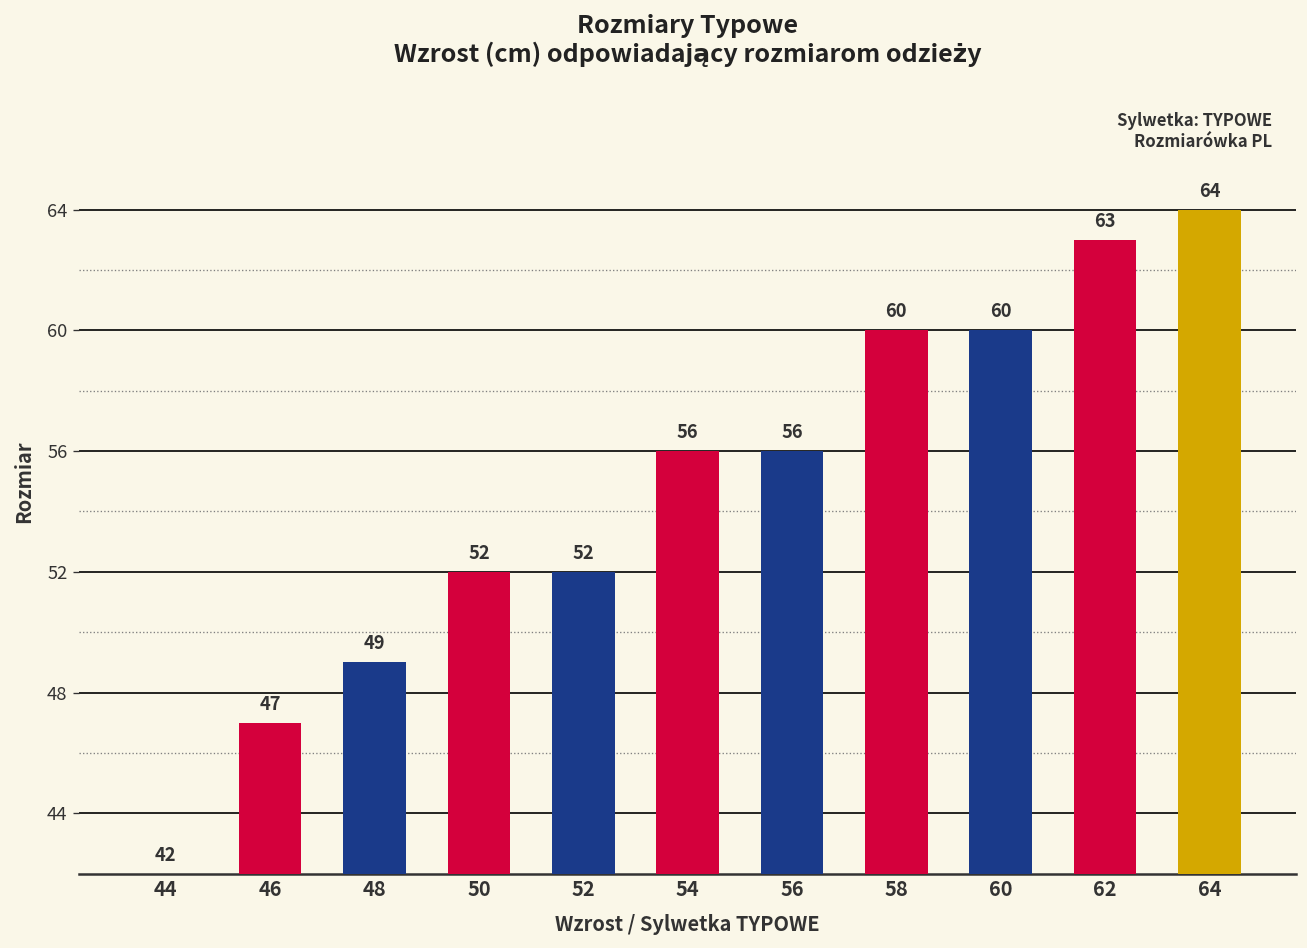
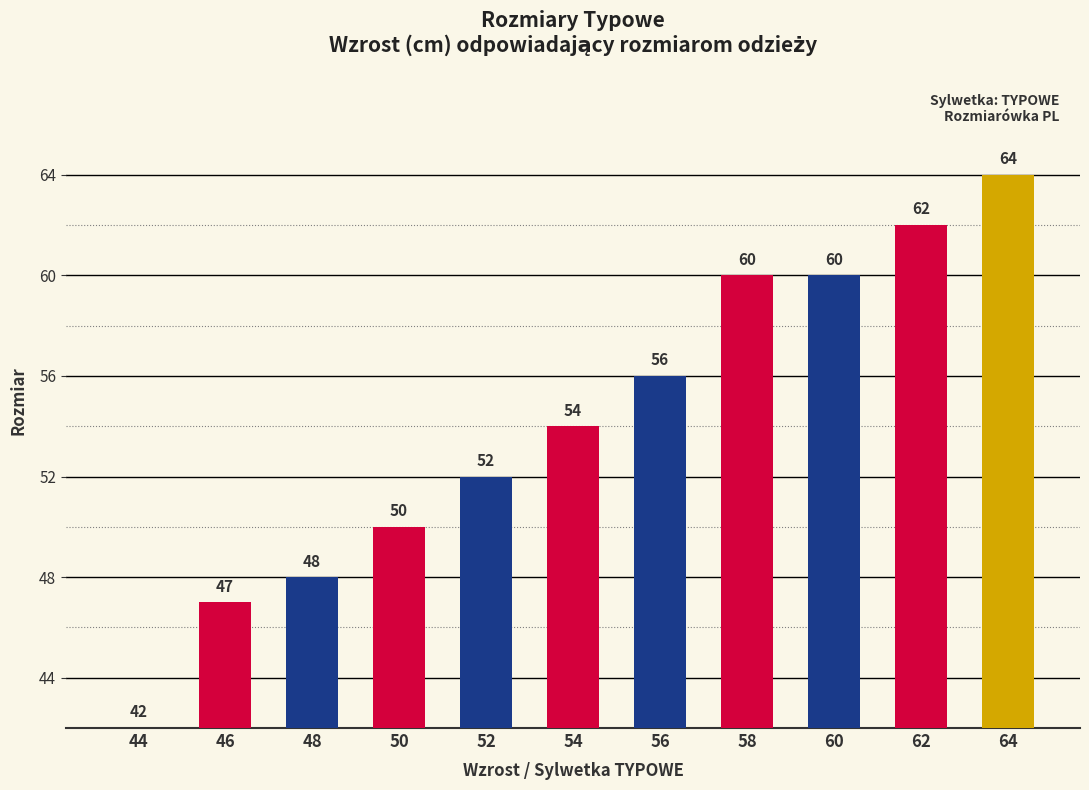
  {
    "44": 42,
    "46": 47,
-   "48": 49,
-   "50": 52,
+   "48": 48,
+   "50": 50,
    "52": 52,
-   "54": 56,
+   "54": 54,
    "56": 56,
    "58": 60,
    "60": 60,
-   "62": 63,
+   "62": 62,
    "64": 64
  }
